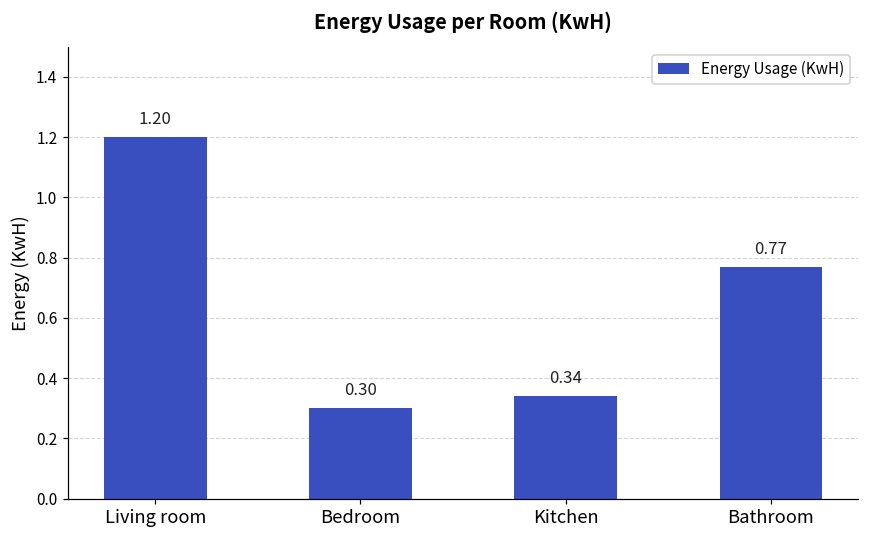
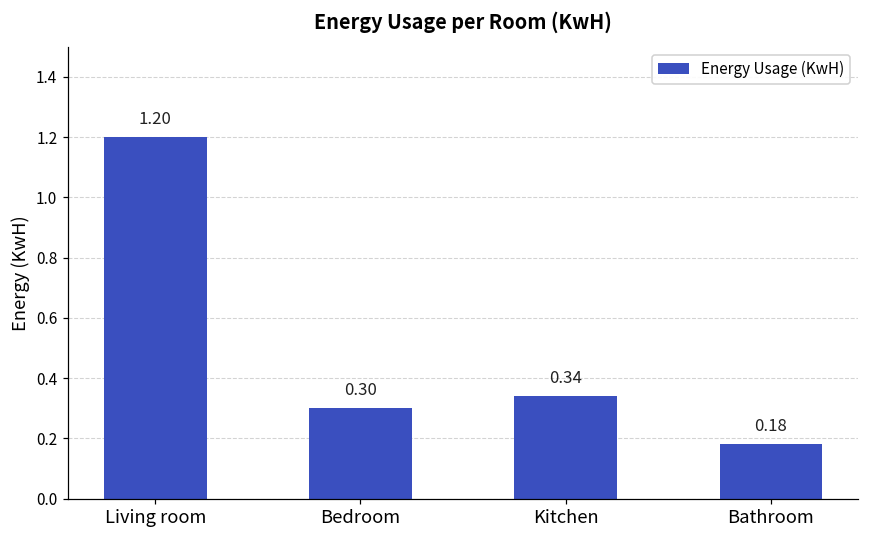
  {
    "Living room": 1.20,
    "Bedroom": 0.30,
    "Kitchen": 0.34,
-   "Bathroom": 0.77
+   "Bathroom": 0.18
  }
